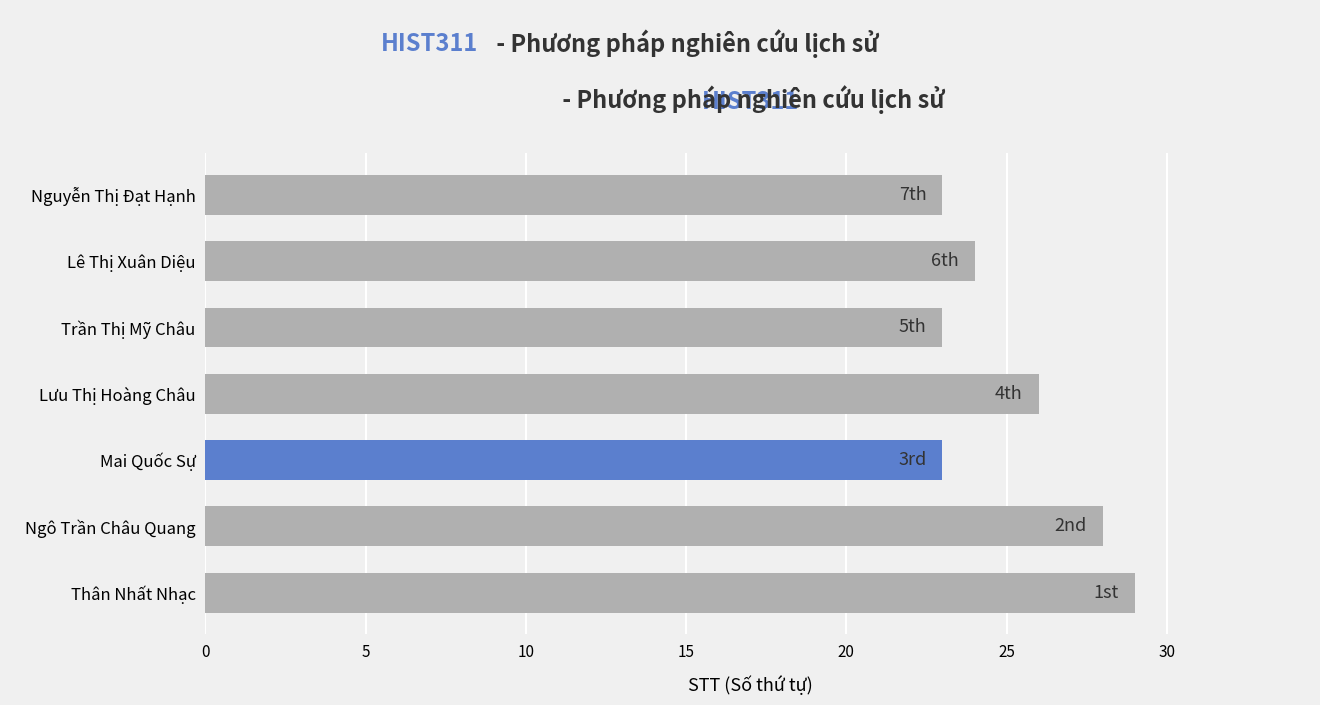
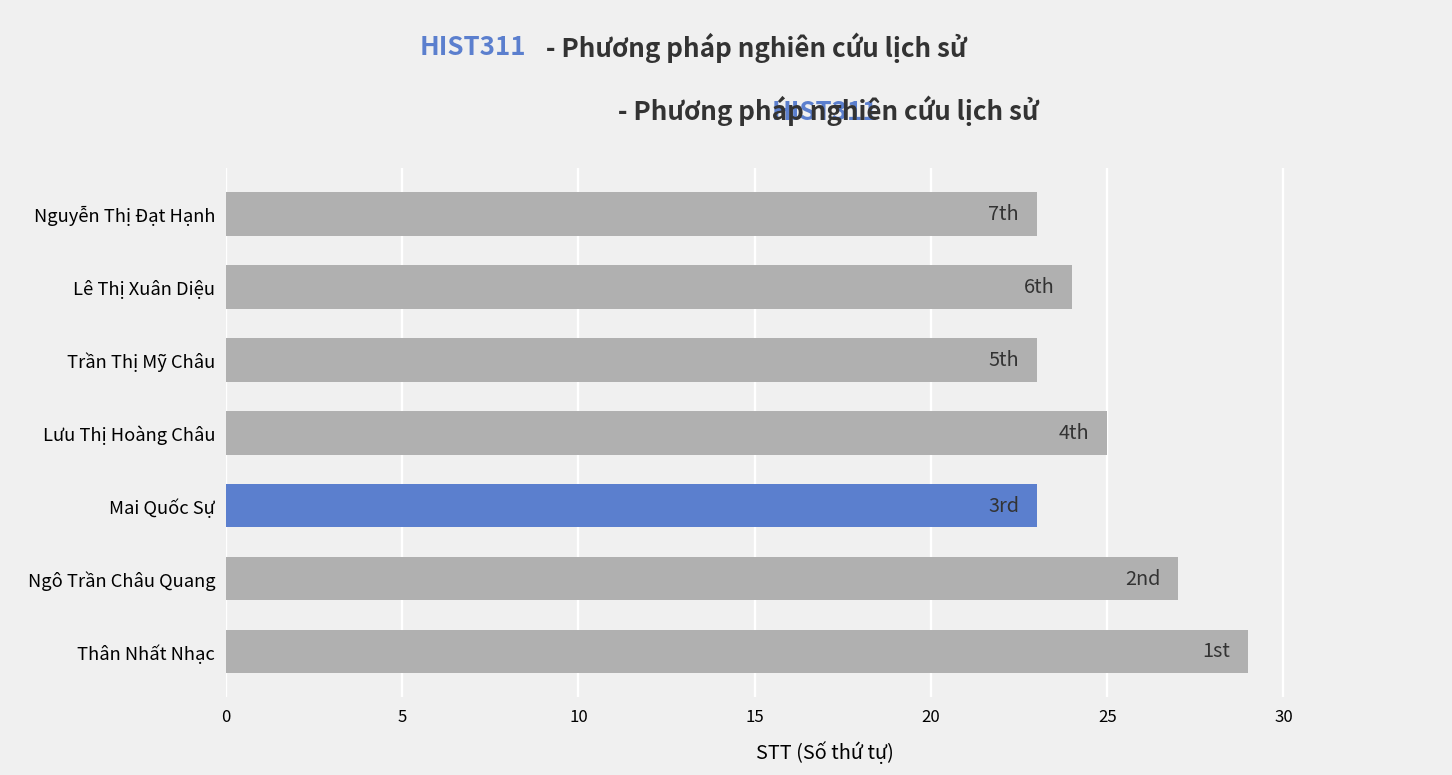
  {
-   "Lưu Thị Hoàng Châu": 26,
-   "Ngô Trần Châu Quang": 28
+   "Lưu Thị Hoàng Châu": 25,
+   "Ngô Trần Châu Quang": 27
  }
